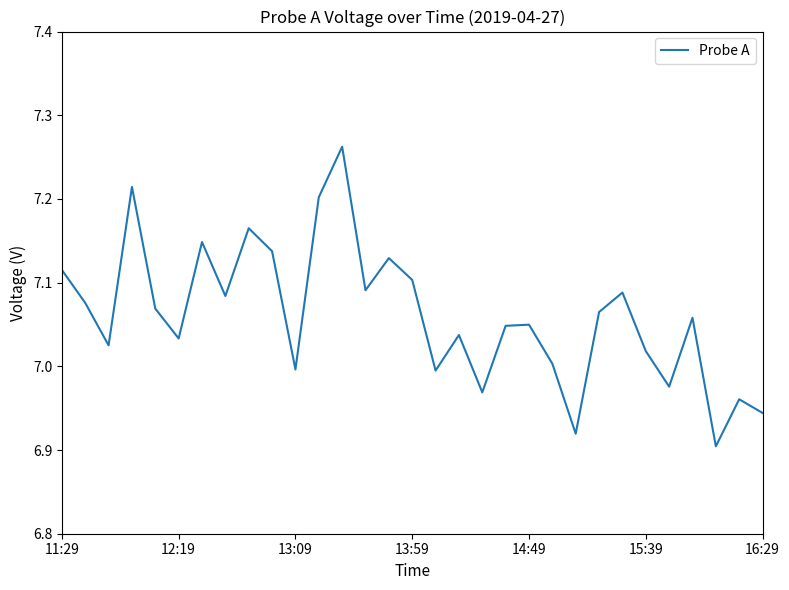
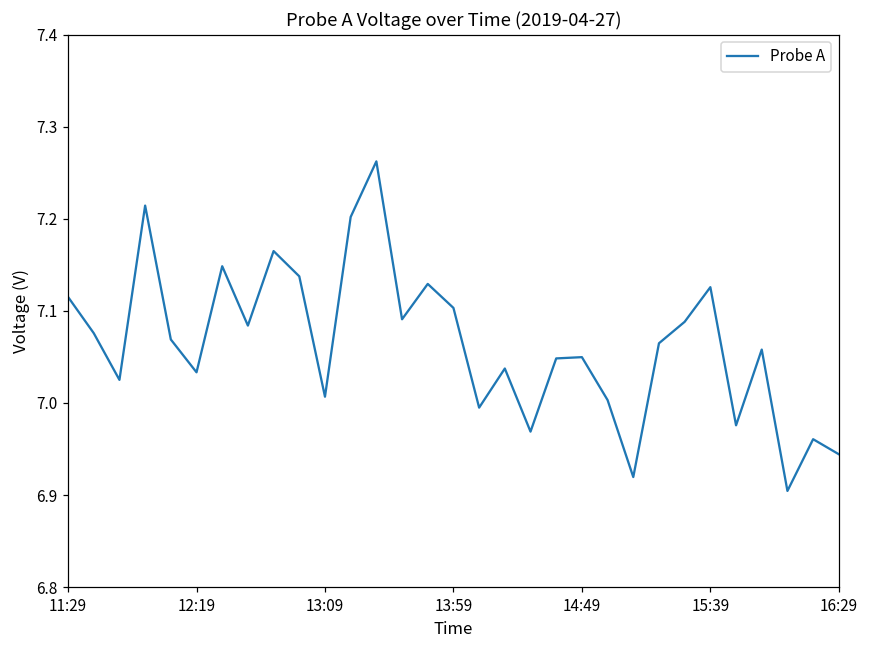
  {
    "11:29": 7.12,
    "12:19": 7.03,
-   "13:09": 7.00,
+   "13:09": 7.01,
    "13:59": 7.10,
    "14:49": 7.05,
-   "15:39": 7.02,
+   "15:39": 7.13,
    "16:29": 6.94
  }
